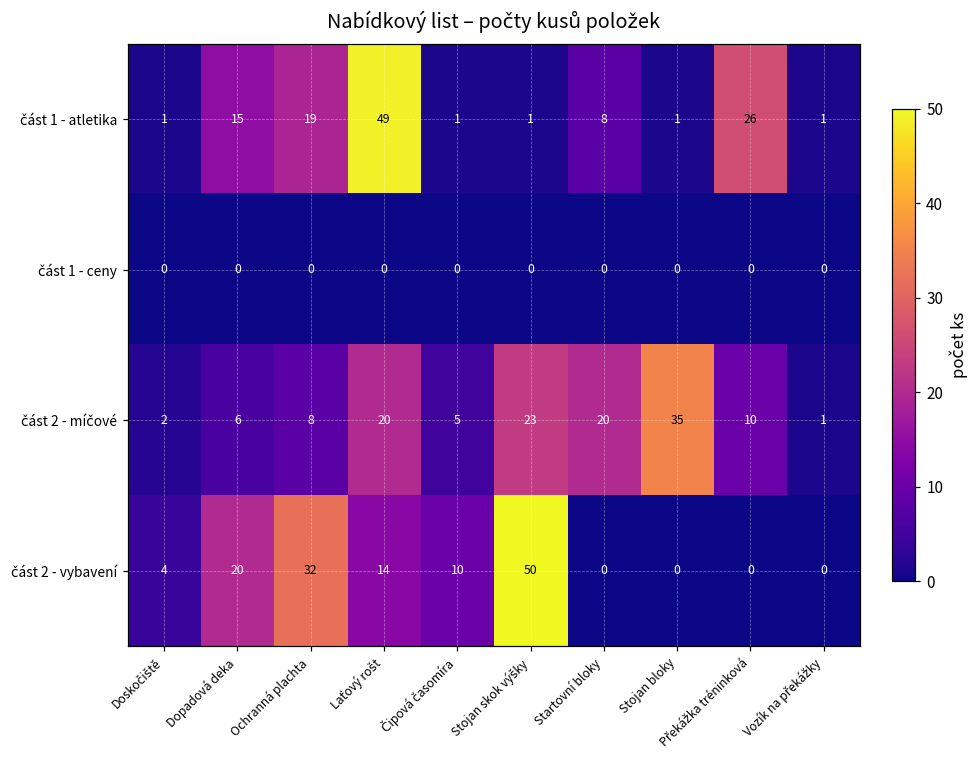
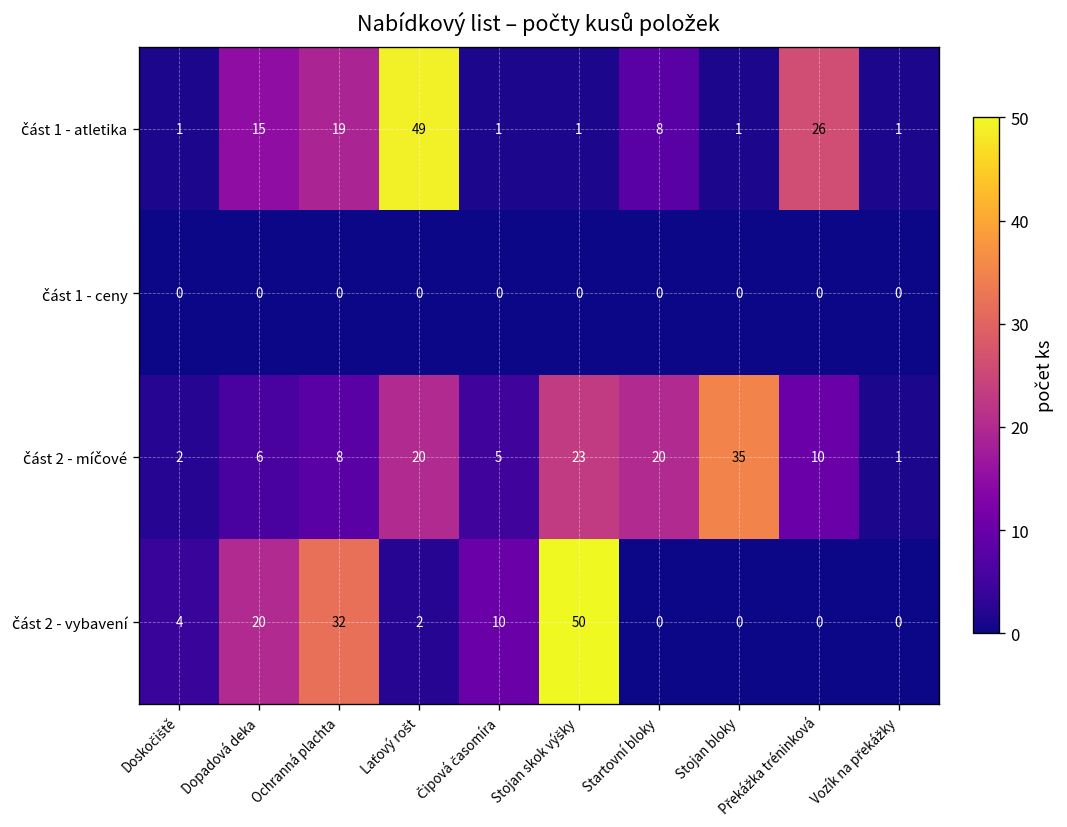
  {
    "část 1 - atletika": {
      "Doskočiště": 1,
      "Dopadová deka": 15,
      "Ochranná plachta": 19,
      "Laťový rošt": 49,
      "Čipová časomíra": 1,
      "Stojan skok výšky": 1,
      "Startovní bloky": 8,
      "Stojan bloky": 1,
      "Překážka tréninková": 26,
      "Vozík na překážky": 1
    },
    "část 1 - ceny": {
      "Doskočiště": 0,
      "Dopadová deka": 0,
      "Ochranná plachta": 0,
      "Laťový rošt": 0,
      "Čipová časomíra": 0,
      "Stojan skok výšky": 0,
      "Startovní bloky": 0,
      "Stojan bloky": 0,
      "Překážka tréninková": 0,
      "Vozík na překážky": 0
    },
    "část 2 - míčové": {
      "Doskočiště": 2,
      "Dopadová deka": 6,
      "Ochranná plachta": 8,
      "Laťový rošt": 20,
      "Čipová časomíra": 5,
      "Stojan skok výšky": 23,
      "Startovní bloky": 20,
      "Stojan bloky": 35,
      "Překážka tréninková": 10,
      "Vozík na překážky": 1
    },
    "část 2 - vybavení": {
      "Doskočiště": 4,
      "Dopadová deka": 20,
      "Ochranná plachta": 32,
-     "Laťový rošt": 14,
+     "Laťový rošt": 2,
      "Čipová časomíra": 10,
      "Stojan skok výšky": 50,
      "Startovní bloky": 0,
      "Stojan bloky": 0,
      "Překážka tréninková": 0,
      "Vozík na překážky": 0
    }
  }
